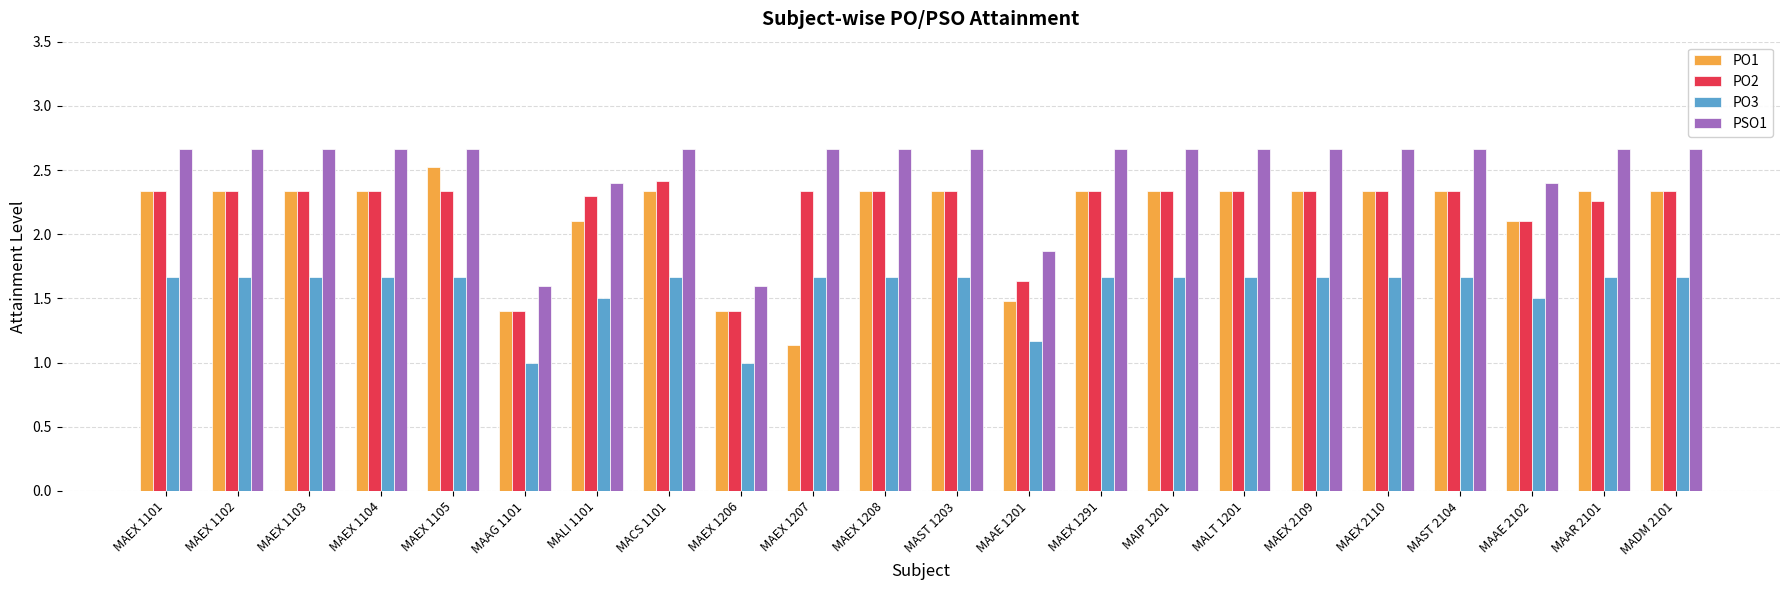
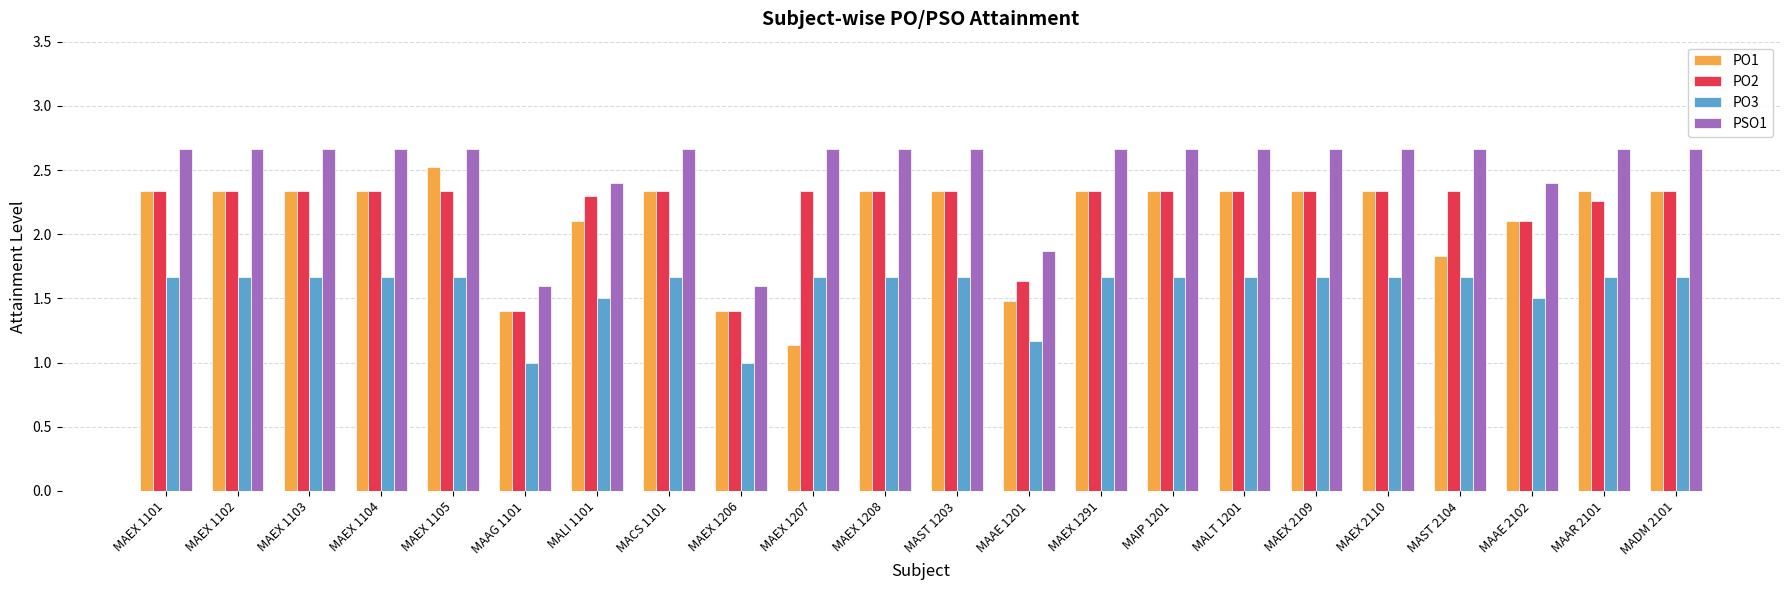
  {
    "PO1": {
      "MAEX 1101": 2.33,
      "MAEX 1102": 2.33,
      "MAEX 1103": 2.33,
      "MAEX 1104": 2.33,
      "MAEX 1105": 2.52,
      "MAAG 1101": 1.40,
      "MALI 1101": 2.10,
      "MACS 1101": 2.33,
      "MAEX 1206": 1.40,
      "MAEX 1207": 1.14,
      "MAEX 1208": 2.33,
      "MAST 1203": 2.33,
      "MAAE 1201": 1.48,
      "MAEX 1291": 2.33,
      "MAIP 1201": 2.33,
      "MALT 1201": 2.33,
      "MAEX 2109": 2.33,
      "MAEX 2110": 2.33,
-     "MAST 2104": 2.33,
+     "MAST 2104": 1.83,
      "MAAE 2102": 2.10,
      "MAAR 2101": 2.33,
      "MADM 2101": 2.33
    },
    "PO2": {
      "MAEX 1101": 2.33,
      "MAEX 1102": 2.33,
      "MAEX 1103": 2.33,
      "MAEX 1104": 2.33,
      "MAEX 1105": 2.33,
      "MAAG 1101": 1.40,
      "MALI 1101": 2.30,
-     "MACS 1101": 2.41,
+     "MACS 1101": 2.33,
      "MAEX 1206": 1.40,
      "MAEX 1207": 2.33,
      "MAEX 1208": 2.33,
      "MAST 1203": 2.33,
      "MAAE 1201": 1.63,
      "MAEX 1291": 2.33,
      "MAIP 1201": 2.33,
      "MALT 1201": 2.33,
      "MAEX 2109": 2.33,
      "MAEX 2110": 2.33,
      "MAST 2104": 2.33,
      "MAAE 2102": 2.10,
      "MAAR 2101": 2.26,
      "MADM 2101": 2.33
    },
    "PO3": {
      "MAEX 1101": 1.67,
      "MAEX 1102": 1.67,
      "MAEX 1103": 1.67,
      "MAEX 1104": 1.67,
      "MAEX 1105": 1.67,
      "MAAG 1101": 1.00,
      "MALI 1101": 1.50,
      "MACS 1101": 1.67,
      "MAEX 1206": 1.00,
      "MAEX 1207": 1.67,
      "MAEX 1208": 1.67,
      "MAST 1203": 1.67,
      "MAAE 1201": 1.17,
      "MAEX 1291": 1.67,
      "MAIP 1201": 1.67,
      "MALT 1201": 1.67,
      "MAEX 2109": 1.67,
      "MAEX 2110": 1.67,
      "MAST 2104": 1.67,
      "MAAE 2102": 1.50,
      "MAAR 2101": 1.67,
      "MADM 2101": 1.67
    },
    "PSO1": {
      "MAEX 1101": 2.67,
      "MAEX 1102": 2.67,
      "MAEX 1103": 2.67,
      "MAEX 1104": 2.67,
      "MAEX 1105": 2.67,
      "MAAG 1101": 1.60,
      "MALI 1101": 2.40,
      "MACS 1101": 2.67,
      "MAEX 1206": 1.60,
      "MAEX 1207": 2.67,
      "MAEX 1208": 2.67,
      "MAST 1203": 2.67,
      "MAAE 1201": 1.87,
      "MAEX 1291": 2.67,
      "MAIP 1201": 2.67,
      "MALT 1201": 2.67,
      "MAEX 2109": 2.67,
      "MAEX 2110": 2.67,
      "MAST 2104": 2.67,
      "MAAE 2102": 2.40,
      "MAAR 2101": 2.67,
      "MADM 2101": 2.67
    }
  }
